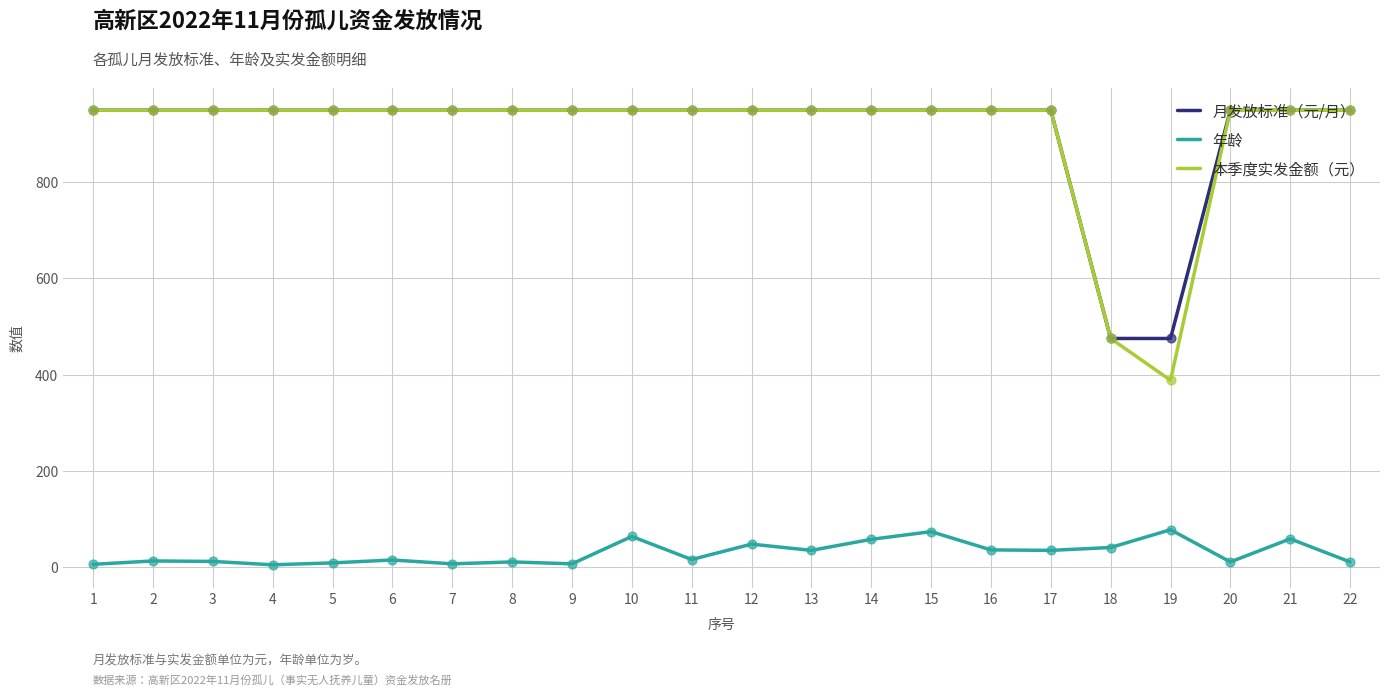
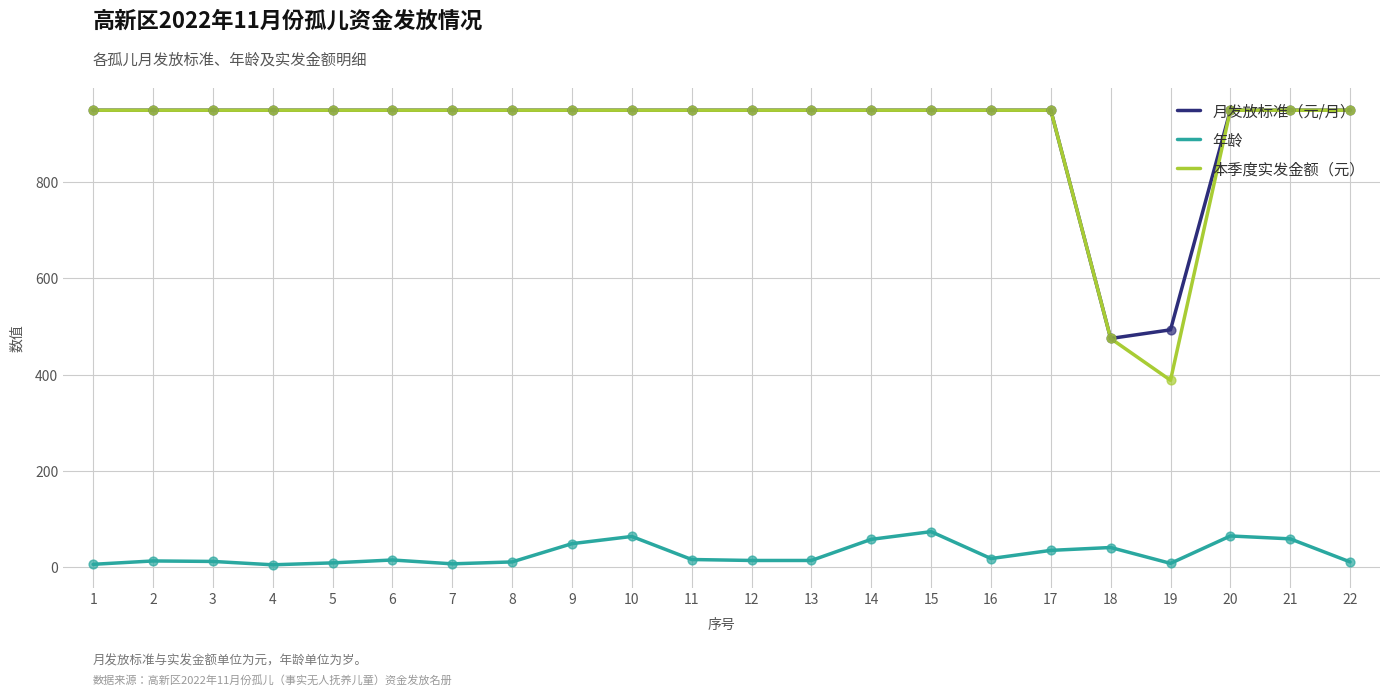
  {
    "月发放标准（元/月）": {
-     "19": 480
+     "19": 490
    },
    "年龄": {
      "1": 10,
      "2": 10,
      "3": 10,
      "4": 0,
      "5": 10,
      "6": 10,
      "7": 10,
      "8": 10,
-     "9": 10,
+     "9": 50,
      "10": 60,
      "11": 20,
-     "12": 50,
-     "13": 30,
+     "12": 10,
+     "13": 10,
      "14": 60,
      "15": 70,
-     "16": 40,
+     "16": 20,
      "17": 30,
      "18": 40,
-     "19": 80,
-     "20": 10,
+     "19": 10,
+     "20": 60,
      "21": 60,
      "22": 10
    },
    "本季度实发金额（元）": {
      "19": 390
    }
  }
